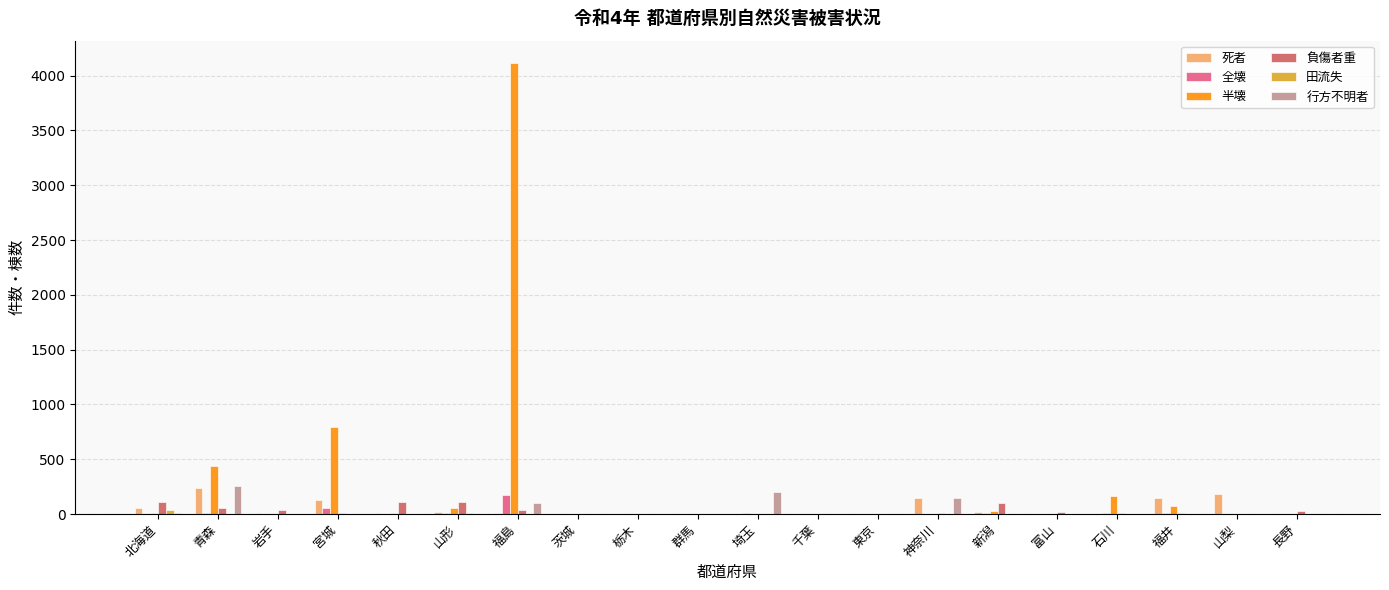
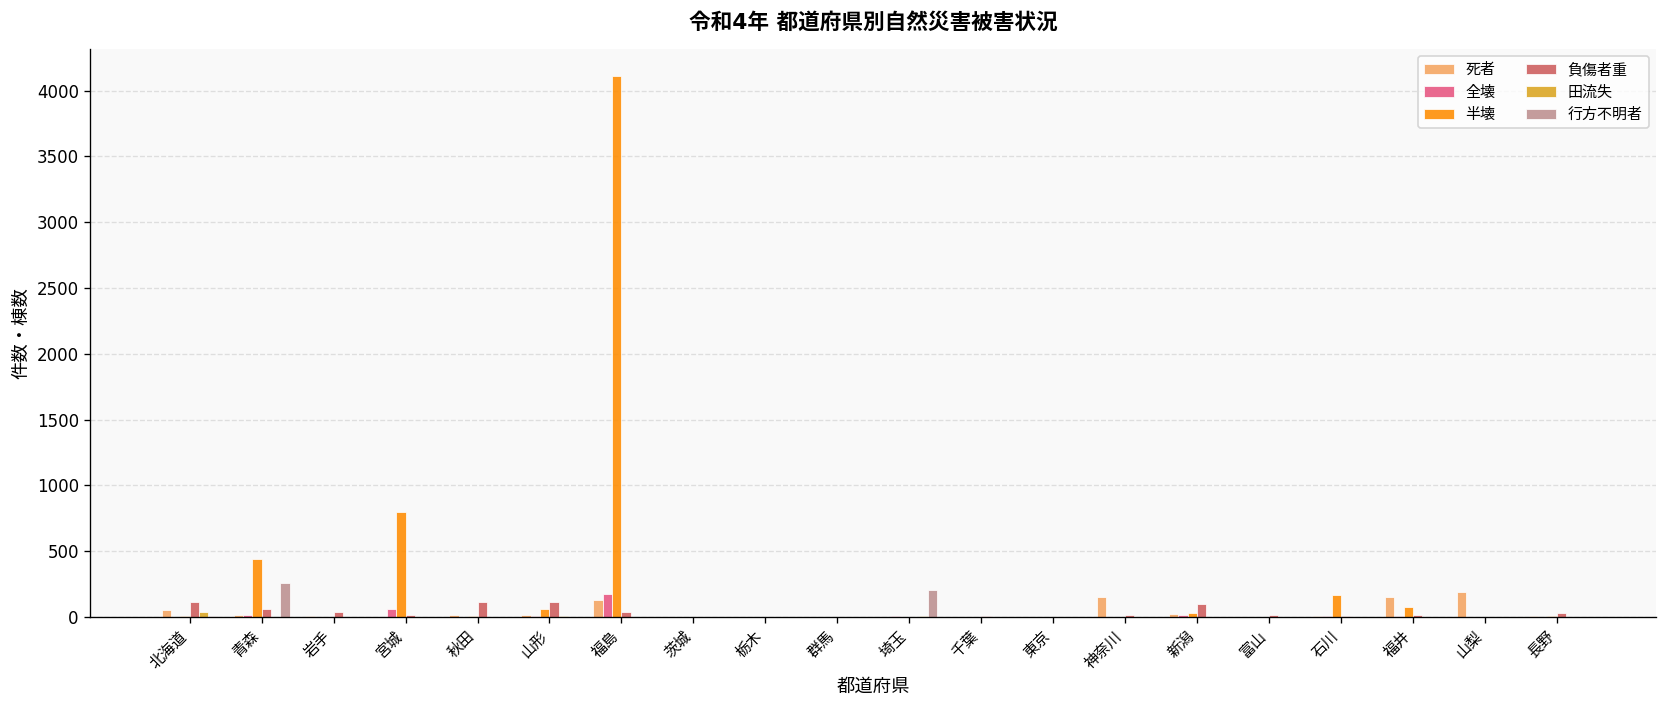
  {
    "死者": {
      "北海道": 50,
-     "青森": 240,
-     "宮城": 120,
-     "福島": 10,
+     "青森": 10,
+     "宮城": 0,
+     "福島": 130,
      "茨城": 0,
      "栃木": 0,
      "群馬": 0,
      "埼玉": 0,
      "千葉": 0,
      "神奈川": 150,
      "福井": 150,
      "山梨": 190
    },
    "行方不明者": {
      "青森": 260,
      "岩手": 0,
      "宮城": 0,
      "秋田": 0,
-     "福島": 110,
+     "福島": 0,
      "茨城": 0,
      "栃木": 0,
      "群馬": 0,
      "埼玉": 200,
      "千葉": 0,
      "東京": 0,
-     "神奈川": 150,
+     "神奈川": 0,
      "新潟": 0,
      "富山": 0,
      "石川": 0,
      "福井": 0,
      "山梨": 0,
      "長野": 0
    }
  }
